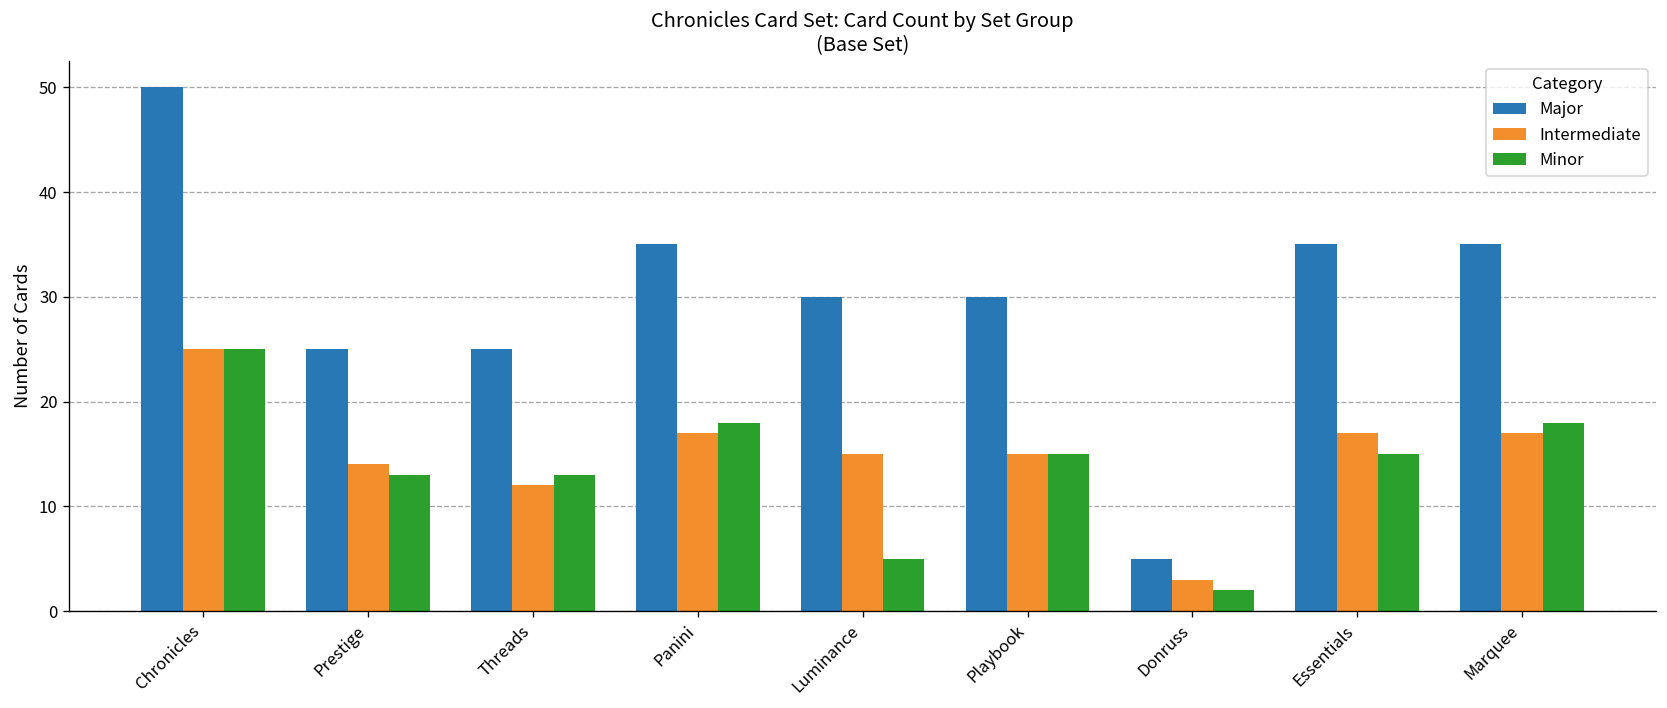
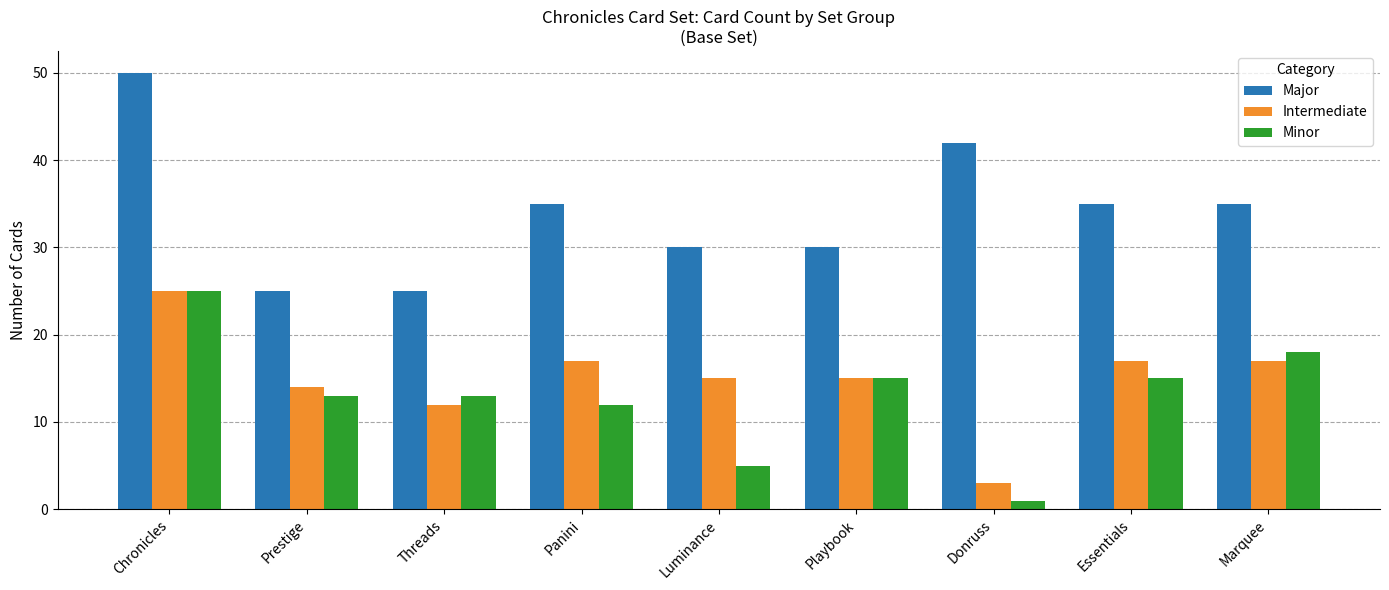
  {
    "Major": {
      "Chronicles": 50,
      "Prestige": 25,
      "Threads": 25,
      "Panini": 35,
      "Luminance": 30,
      "Playbook": 30,
-     "Donruss": 5,
+     "Donruss": 42,
      "Essentials": 35,
      "Marquee": 35
    },
    "Intermediate": {
      "Chronicles": 25,
      "Prestige": 14,
      "Threads": 12,
      "Panini": 17,
      "Luminance": 15,
      "Playbook": 15,
      "Donruss": 3,
      "Essentials": 17,
      "Marquee": 17
    },
    "Minor": {
      "Chronicles": 25,
      "Prestige": 13,
      "Threads": 13,
-     "Panini": 18,
+     "Panini": 12,
      "Luminance": 5,
      "Playbook": 15,
-     "Donruss": 2,
+     "Donruss": 1,
      "Essentials": 15,
      "Marquee": 18
    }
  }
